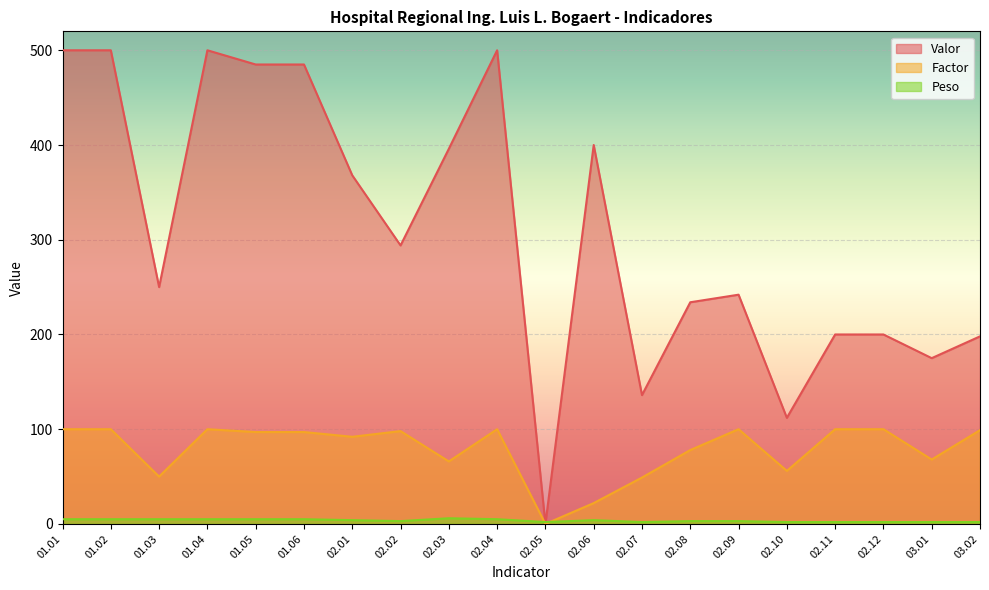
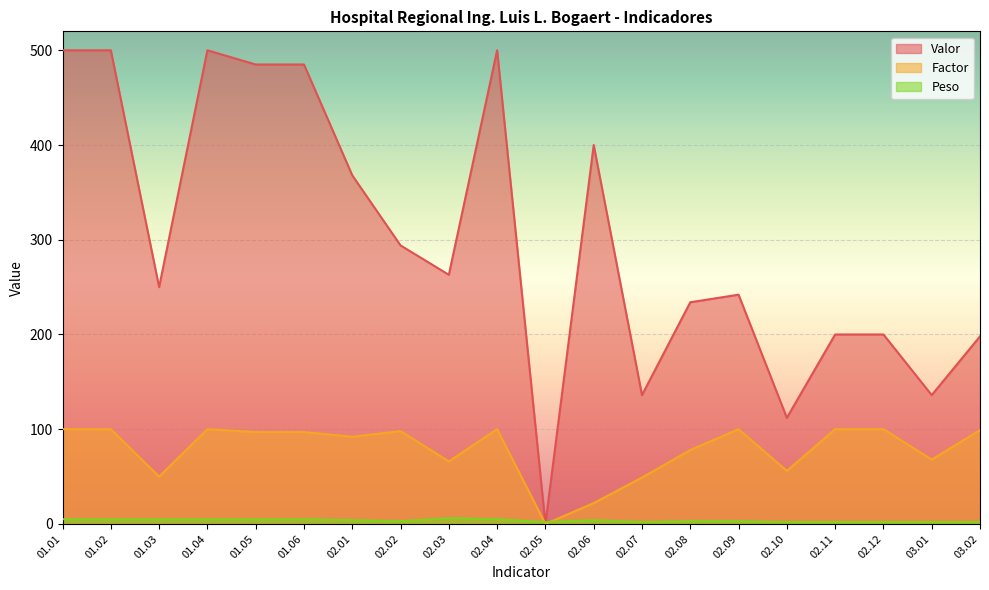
  {
    "Valor": {
      "01.01": 500,
      "01.02": 500,
      "01.03": 250,
      "01.04": 500,
      "01.05": 490,
      "01.06": 490,
      "02.01": 370,
      "02.02": 290,
-     "02.03": 400,
+     "02.03": 260,
      "02.04": 500,
      "02.06": 400,
      "02.07": 140,
      "02.08": 230,
      "02.09": 240,
      "02.10": 110,
      "02.11": 200,
      "02.12": 200,
-     "03.01": 180,
+     "03.01": 140,
      "03.02": 200
    },
    "Factor": {
      "01.01": 100,
      "01.02": 100,
      "01.03": 50,
      "01.04": 100,
      "01.05": 100,
      "01.06": 100,
      "02.01": 90,
      "02.02": 100,
      "02.03": 70,
      "02.04": 100,
      "02.06": 20,
      "02.07": 50,
      "02.08": 80,
      "02.09": 100,
      "02.10": 60,
      "02.11": 100,
      "02.12": 100,
      "03.01": 70,
      "03.02": 100
    },
    "Peso": {
      "01.01": 10,
      "01.02": 10,
      "01.03": 10,
      "01.04": 10,
      "01.05": 10,
      "01.06": 10,
      "02.01": 0,
      "02.02": 0,
      "02.03": 10,
      "02.04": 10,
      "02.06": 0,
      "02.07": 0,
      "02.08": 0,
      "02.09": 0,
      "02.10": 0,
      "02.11": 0,
      "02.12": 0,
      "03.01": 0,
      "03.02": 0
    }
  }
